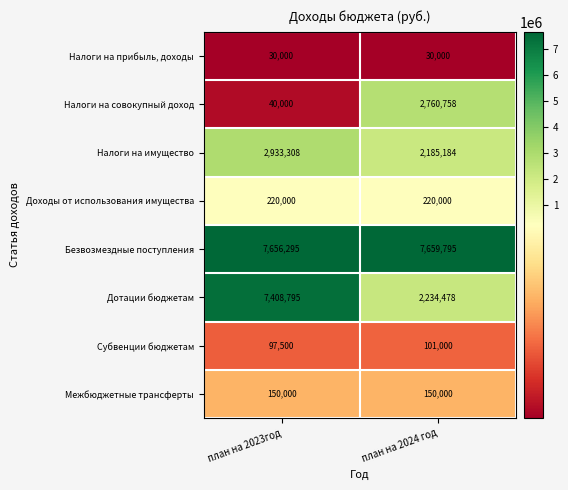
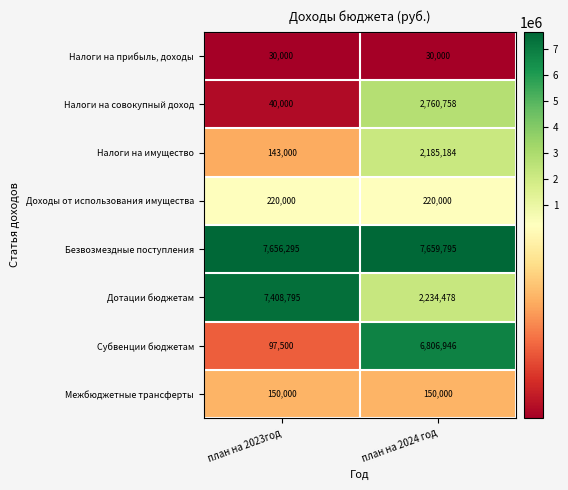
  {
    "Налоги на прибыль, доходы": {
      "план на 2023год": "30,000",
      "план на 2024 год": "30,000"
    },
    "Налоги на совокупный доход": {
      "план на 2023год": "40,000",
      "план на 2024 год": "2,760,758"
    },
    "Налоги на имущество": {
-     "план на 2023год": "2,933,308",
+     "план на 2023год": "143,000",
      "план на 2024 год": "2,185,184"
    },
    "Доходы от использования имущества": {
      "план на 2023год": "220,000",
      "план на 2024 год": "220,000"
    },
    "Безвозмездные поступления": {
      "план на 2023год": "7,656,295",
      "план на 2024 год": "7,659,795"
    },
    "Дотации бюджетам": {
      "план на 2023год": "7,408,795",
      "план на 2024 год": "2,234,478"
    },
    "Субвенции бюджетам": {
      "план на 2023год": "97,500",
-     "план на 2024 год": "101,000"
+     "план на 2024 год": "6,806,946"
    },
    "Межбюджетные трансферты": {
      "план на 2023год": "150,000",
      "план на 2024 год": "150,000"
    }
  }
